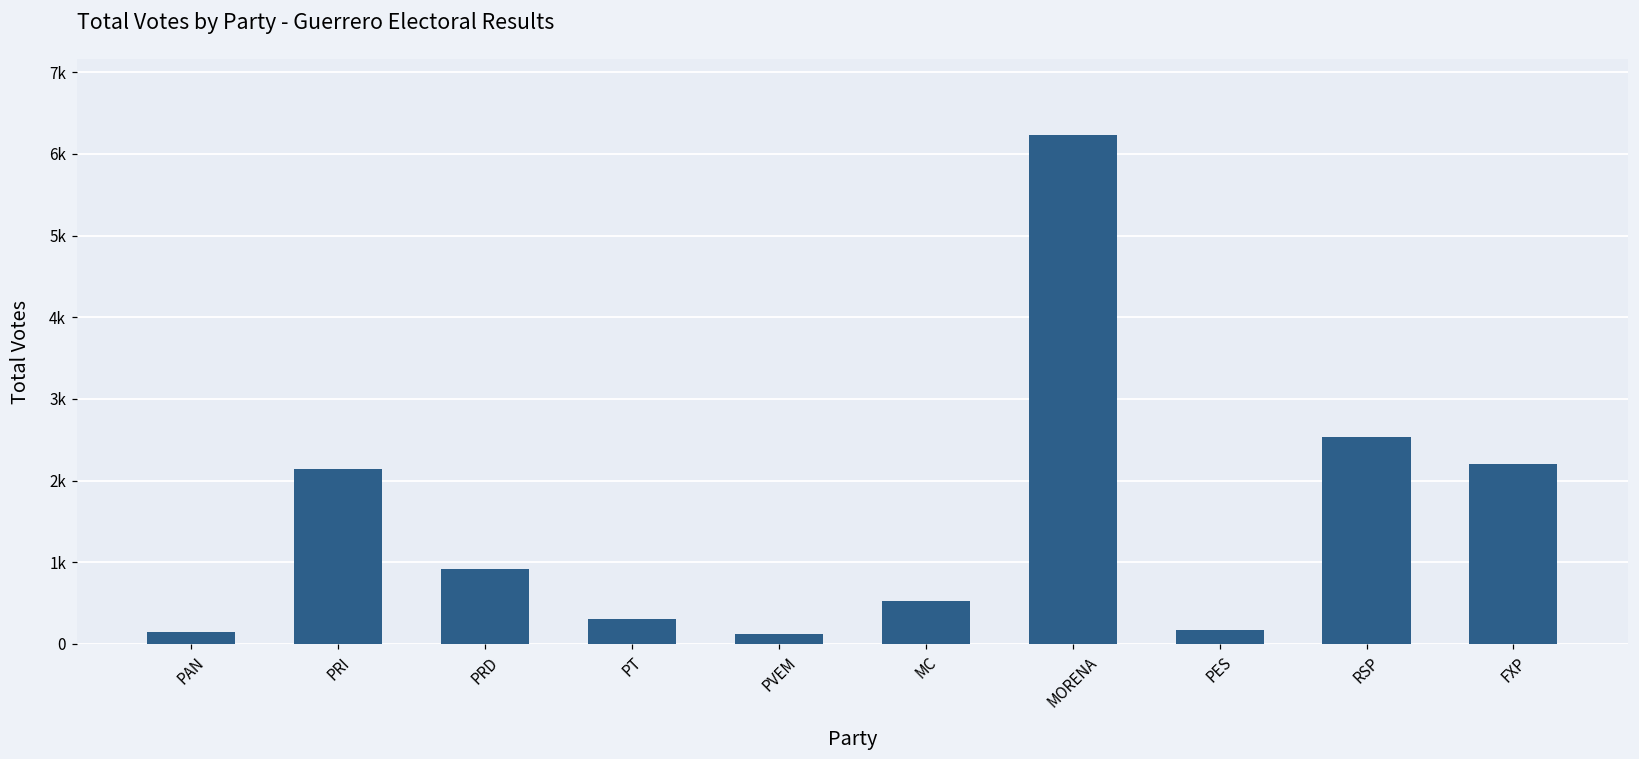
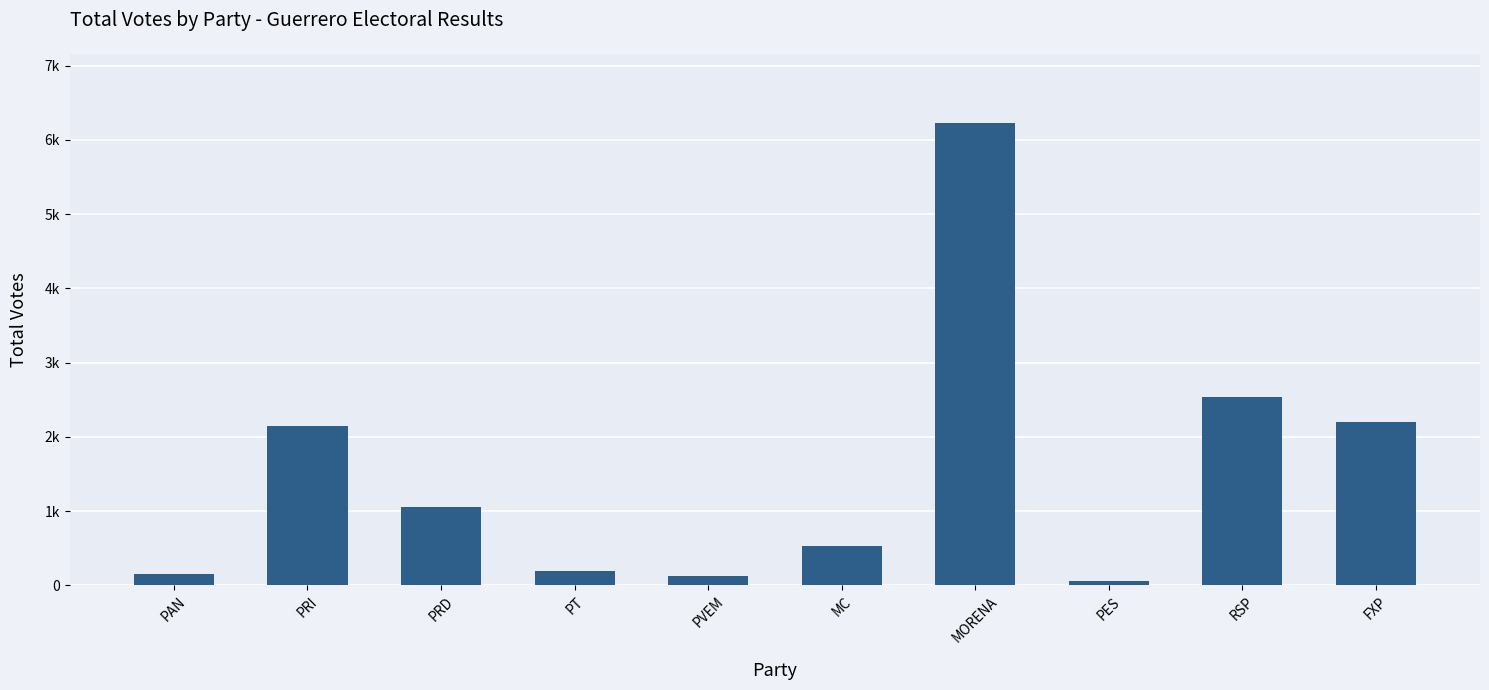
  {
    "PAN": 100,
    "PRI": 2100,
-   "PRD": 900,
-   "PT": 300,
+   "PRD": 1100,
+   "PT": 200,
    "PVEM": 100,
    "MC": 500,
    "MORENA": 6200,
-   "PES": 200,
+   "PES": 100,
    "RSP": 2500,
    "FXP": 2200
  }
